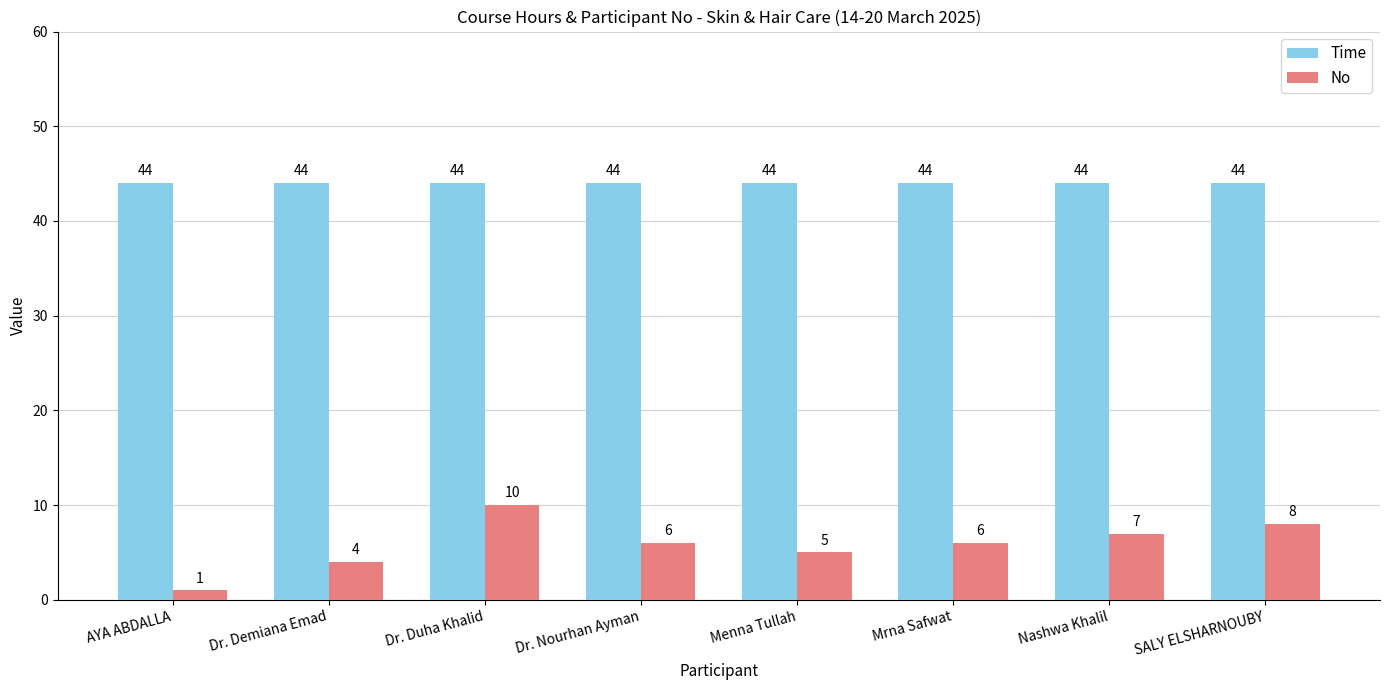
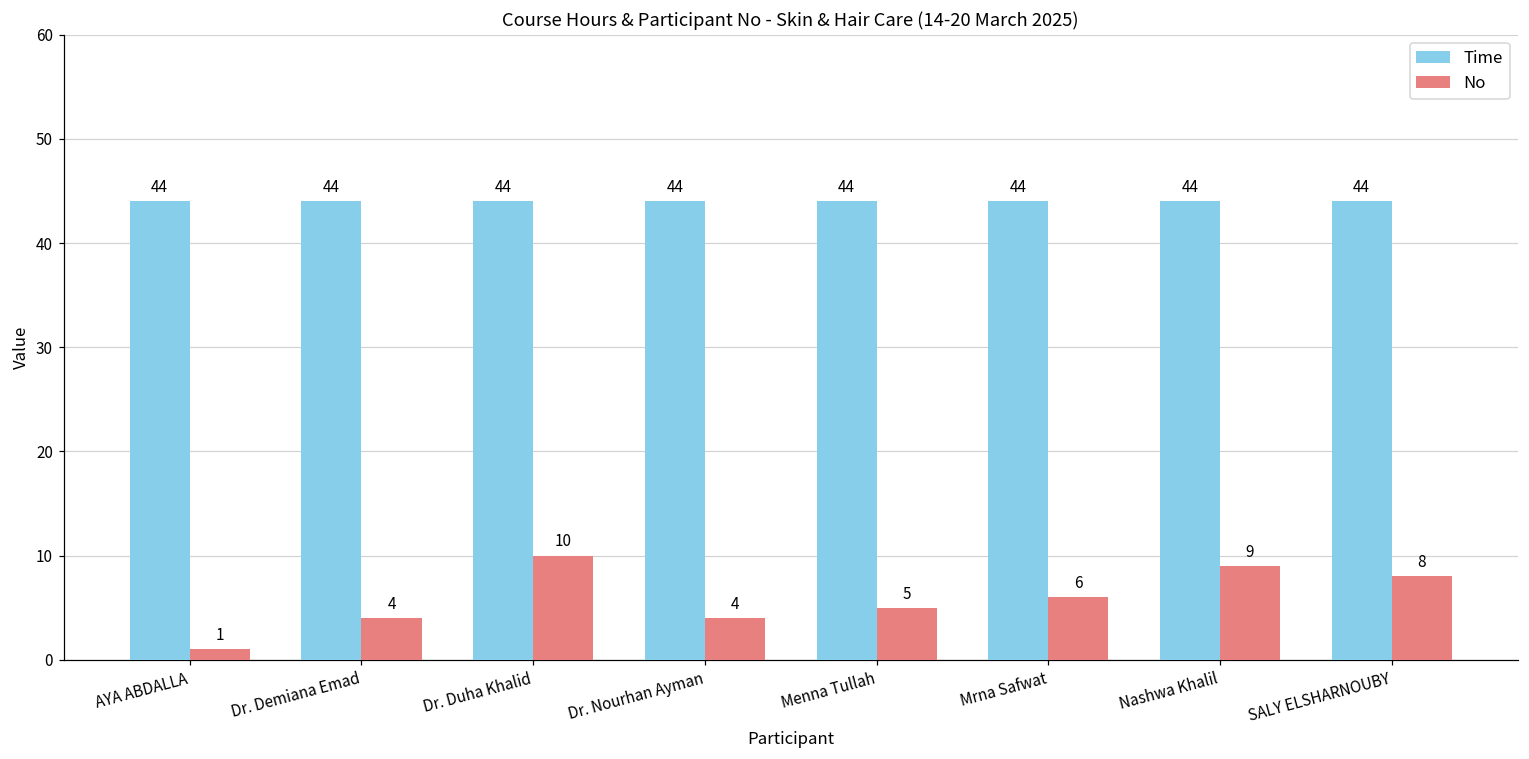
  {
    "Time": {
      "AYA ABDALLA": 44,
      "Dr. Demiana Emad": 44,
      "Dr. Duha Khalid": 44,
      "Dr. Nourhan Ayman": 44,
      "Menna Tullah": 44,
      "Mrna Safwat": 44,
      "Nashwa Khalil": 44,
      "SALY ELSHARNOUBY": 44
    },
    "No": {
      "AYA ABDALLA": 1,
      "Dr. Demiana Emad": 4,
      "Dr. Duha Khalid": 10,
-     "Dr. Nourhan Ayman": 6,
+     "Dr. Nourhan Ayman": 4,
      "Menna Tullah": 5,
      "Mrna Safwat": 6,
-     "Nashwa Khalil": 7,
+     "Nashwa Khalil": 9,
      "SALY ELSHARNOUBY": 8
    }
  }
